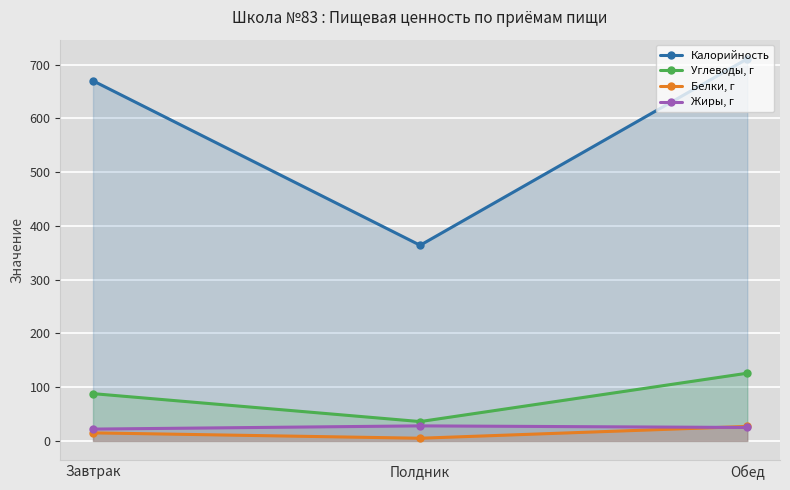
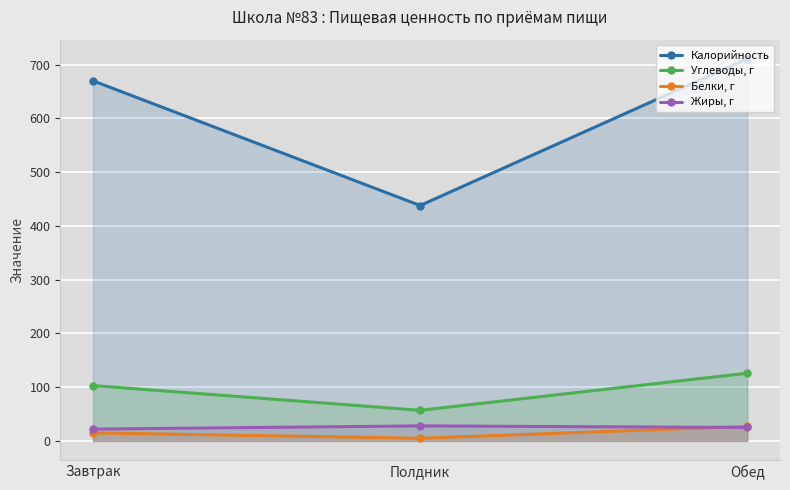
  {
    "Калорийность": {
      "Завтрак": 670,
-     "Полдник": 360
+     "Полдник": 440
    },
    "Углеводы, г": {
-     "Завтрак": 90,
-     "Полдник": 40,
+     "Завтрак": 100,
+     "Полдник": 60,
      "Обед": 130
    },
    "Белки, г": {
      "Завтрак": 20,
      "Полдник": 10
    },
    "Жиры, г": {
      "Завтрак": 20,
      "Полдник": 30
    }
  }
